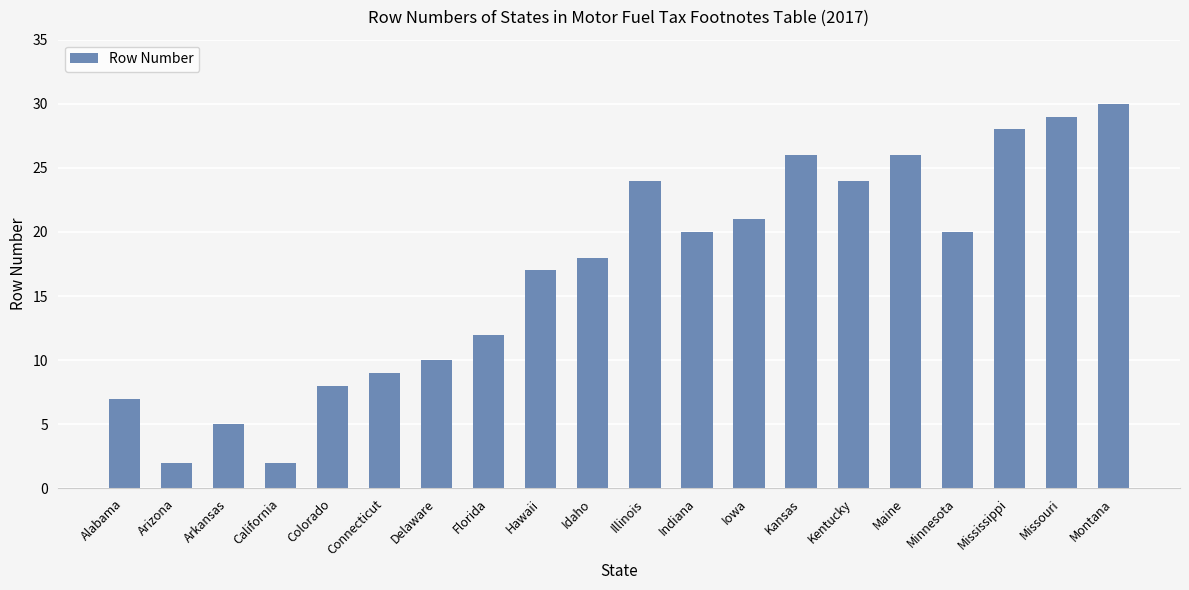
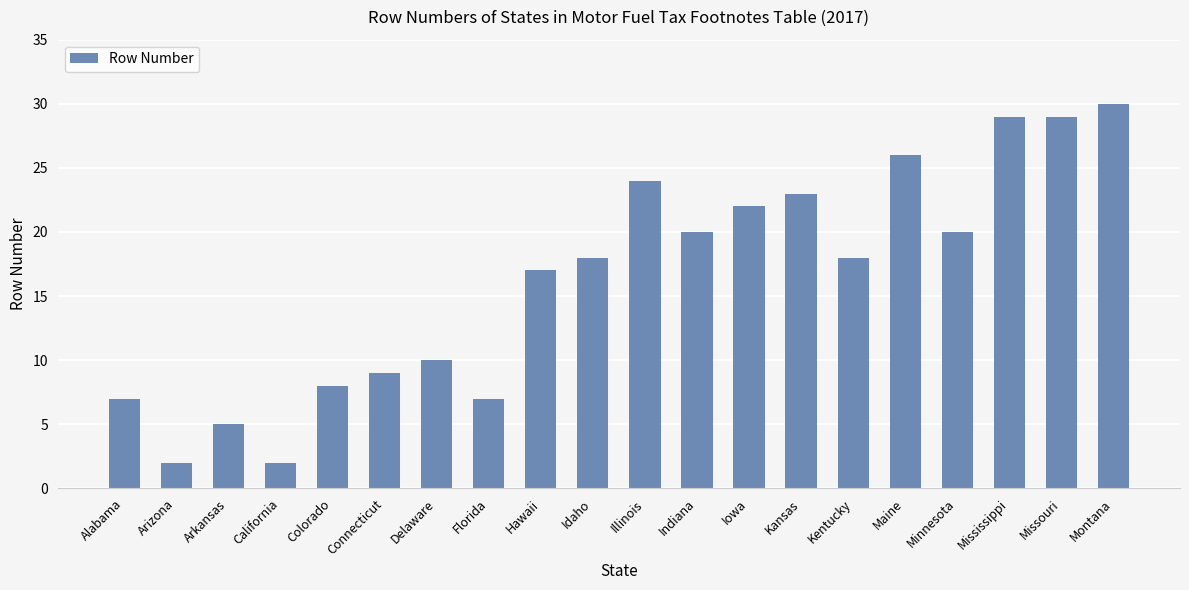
  {
    "Alabama": 7,
    "Arizona": 2,
    "Arkansas": 5,
    "California": 2,
    "Colorado": 8,
    "Connecticut": 9,
    "Delaware": 10,
-   "Florida": 12,
+   "Florida": 7,
    "Hawaii": 17,
    "Idaho": 18,
    "Illinois": 24,
    "Indiana": 20,
-   "Iowa": 21,
-   "Kansas": 26,
-   "Kentucky": 24,
+   "Iowa": 22,
+   "Kansas": 23,
+   "Kentucky": 18,
    "Maine": 26,
    "Minnesota": 20,
-   "Mississippi": 28,
+   "Mississippi": 29,
    "Missouri": 29,
    "Montana": 30
  }
